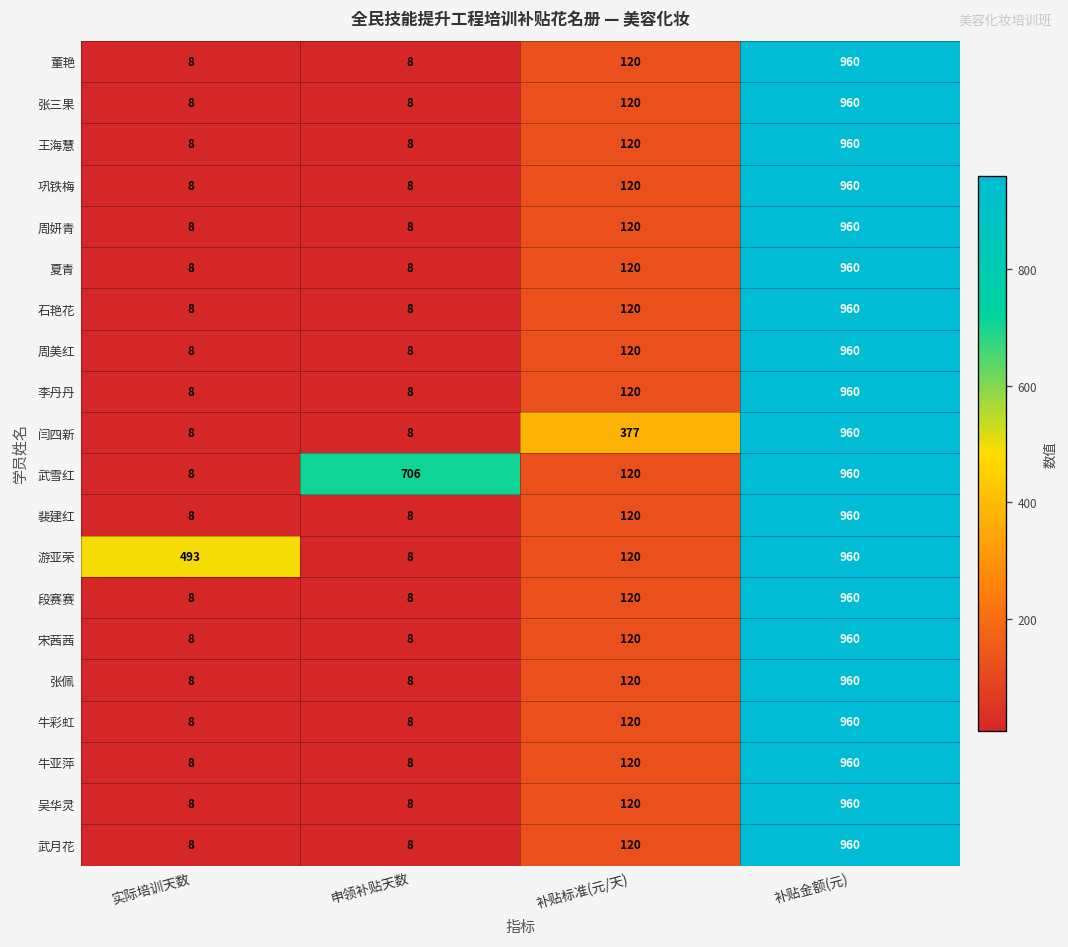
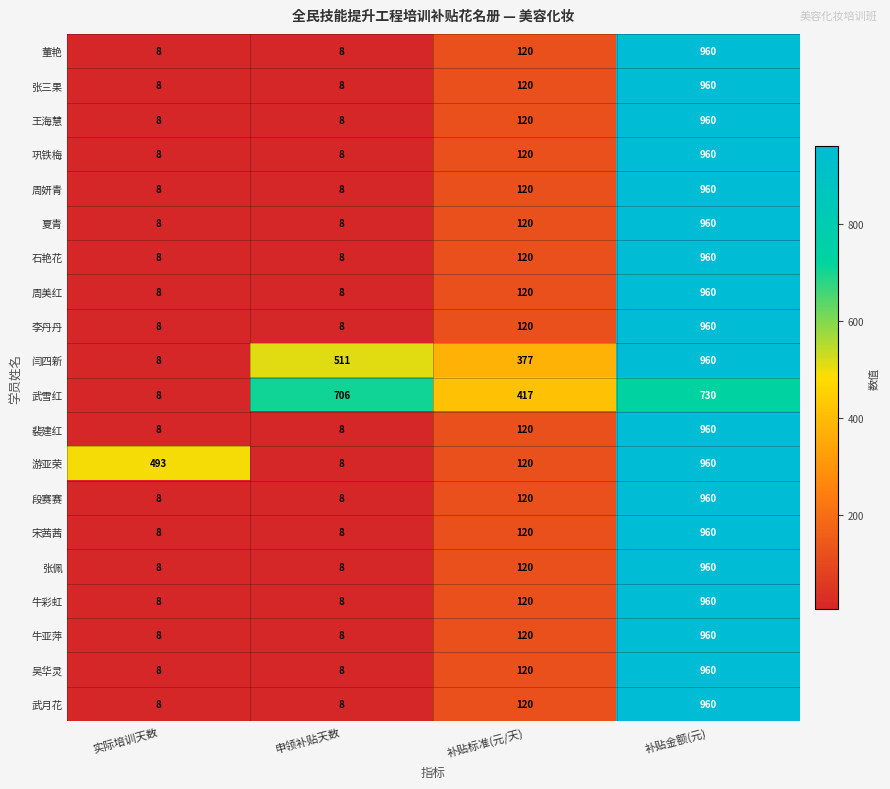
  {
    "董艳": {
      "实际培训天数": 8,
      "申领补贴天数": 8,
      "补贴标准(元/天)": 120,
      "补贴金额(元)": 960
    },
    "张三果": {
      "实际培训天数": 8,
      "申领补贴天数": 8,
      "补贴标准(元/天)": 120,
      "补贴金额(元)": 960
    },
    "王海慧": {
      "实际培训天数": 8,
      "申领补贴天数": 8,
      "补贴标准(元/天)": 120,
      "补贴金额(元)": 960
    },
    "巩铁梅": {
      "实际培训天数": 8,
      "申领补贴天数": 8,
      "补贴标准(元/天)": 120,
      "补贴金额(元)": 960
    },
    "周妍青": {
      "实际培训天数": 8,
      "申领补贴天数": 8,
      "补贴标准(元/天)": 120,
      "补贴金额(元)": 960
    },
    "夏青": {
      "实际培训天数": 8,
      "申领补贴天数": 8,
      "补贴标准(元/天)": 120,
      "补贴金额(元)": 960
    },
    "石艳花": {
      "实际培训天数": 8,
      "申领补贴天数": 8,
      "补贴标准(元/天)": 120,
      "补贴金额(元)": 960
    },
    "周美红": {
      "实际培训天数": 8,
      "申领补贴天数": 8,
      "补贴标准(元/天)": 120,
      "补贴金额(元)": 960
    },
    "李丹丹": {
      "实际培训天数": 8,
      "申领补贴天数": 8,
      "补贴标准(元/天)": 120,
      "补贴金额(元)": 960
    },
    "闫四新": {
      "实际培训天数": 8,
-     "申领补贴天数": 8,
+     "申领补贴天数": 511,
      "补贴标准(元/天)": 377,
      "补贴金额(元)": 960
    },
    "武雪红": {
      "实际培训天数": 8,
      "申领补贴天数": 706,
-     "补贴标准(元/天)": 120,
-     "补贴金额(元)": 960
+     "补贴标准(元/天)": 417,
+     "补贴金额(元)": 730
    },
    "裴建红": {
      "实际培训天数": 8,
      "申领补贴天数": 8,
      "补贴标准(元/天)": 120,
      "补贴金额(元)": 960
    },
    "游亚荣": {
      "实际培训天数": 493,
      "申领补贴天数": 8,
      "补贴标准(元/天)": 120,
      "补贴金额(元)": 960
    },
    "段赛赛": {
      "实际培训天数": 8,
      "申领补贴天数": 8,
      "补贴标准(元/天)": 120,
      "补贴金额(元)": 960
    },
    "宋茜茜": {
      "实际培训天数": 8,
      "申领补贴天数": 8,
      "补贴标准(元/天)": 120,
      "补贴金额(元)": 960
    },
    "张佩": {
      "实际培训天数": 8,
      "申领补贴天数": 8,
      "补贴标准(元/天)": 120,
      "补贴金额(元)": 960
    },
    "牛彩虹": {
      "实际培训天数": 8,
      "申领补贴天数": 8,
      "补贴标准(元/天)": 120,
      "补贴金额(元)": 960
    },
    "牛亚萍": {
      "实际培训天数": 8,
      "申领补贴天数": 8,
      "补贴标准(元/天)": 120,
      "补贴金额(元)": 960
    },
    "吴华灵": {
      "实际培训天数": 8,
      "申领补贴天数": 8,
      "补贴标准(元/天)": 120,
      "补贴金额(元)": 960
    },
    "武月花": {
      "实际培训天数": 8,
      "申领补贴天数": 8,
      "补贴标准(元/天)": 120,
      "补贴金额(元)": 960
    }
  }
